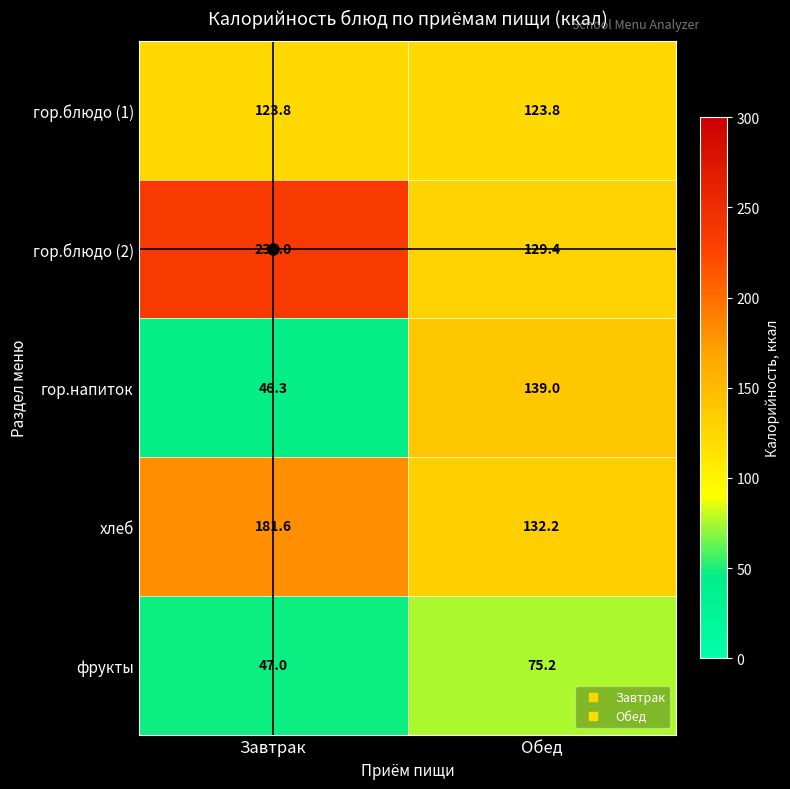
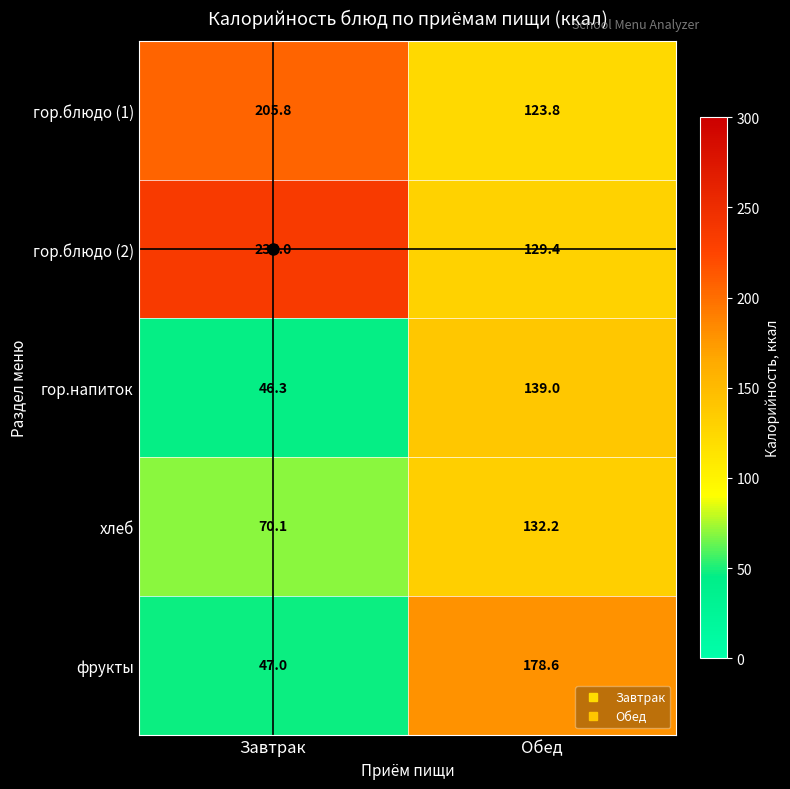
  {
    "гор.блюдо (1)": {
-     "Завтрак": 123.8,
+     "Завтрак": 205.8,
      "Обед": 123.8
    },
    "гор.блюдо (2)": {
      "Обед": 129.4
    },
    "гор.напиток": {
      "Завтрак": 46.3,
      "Обед": 139.0
    },
    "хлеб": {
-     "Завтрак": 181.6,
+     "Завтрак": 70.1,
      "Обед": 132.2
    },
    "фрукты": {
      "Завтрак": 47.0,
-     "Обед": 75.2
+     "Обед": 178.6
    }
  }
